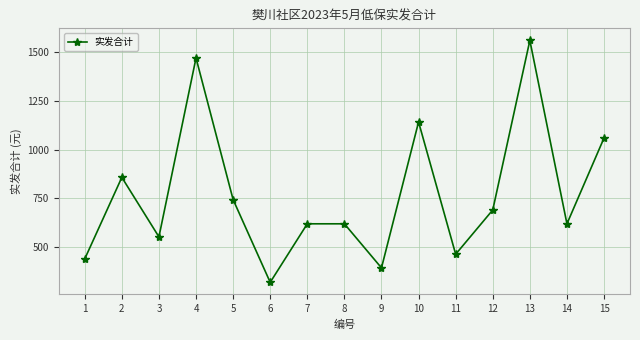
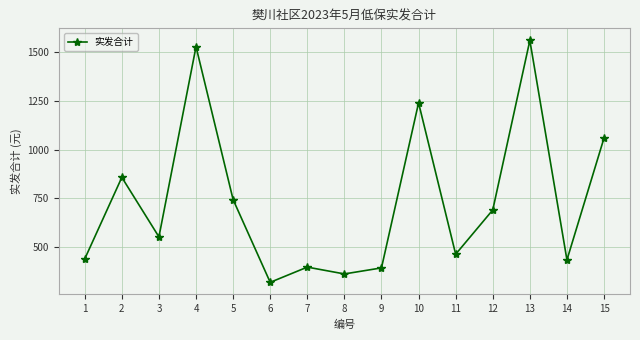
  {
    "1": 440,
    "2": 860,
    "3": 550,
-   "4": 1470,
+   "4": 1530,
    "5": 740,
    "6": 320,
-   "7": 620,
-   "8": 620,
+   "7": 400,
+   "8": 360,
    "9": 390,
-   "10": 1140,
+   "10": 1240,
    "11": 460,
    "12": 690,
    "13": 1560,
-   "14": 620,
+   "14": 440,
    "15": 1060
  }
